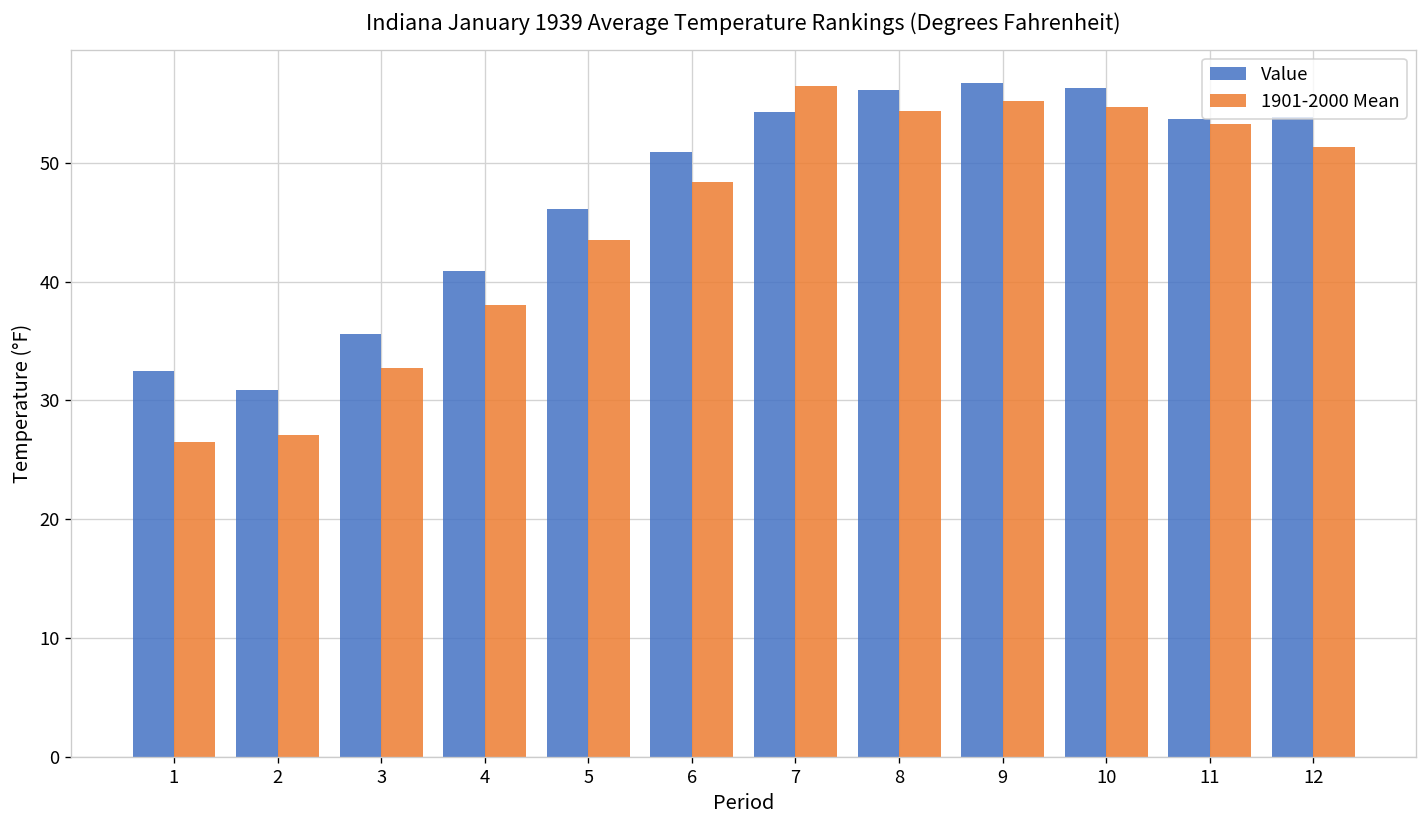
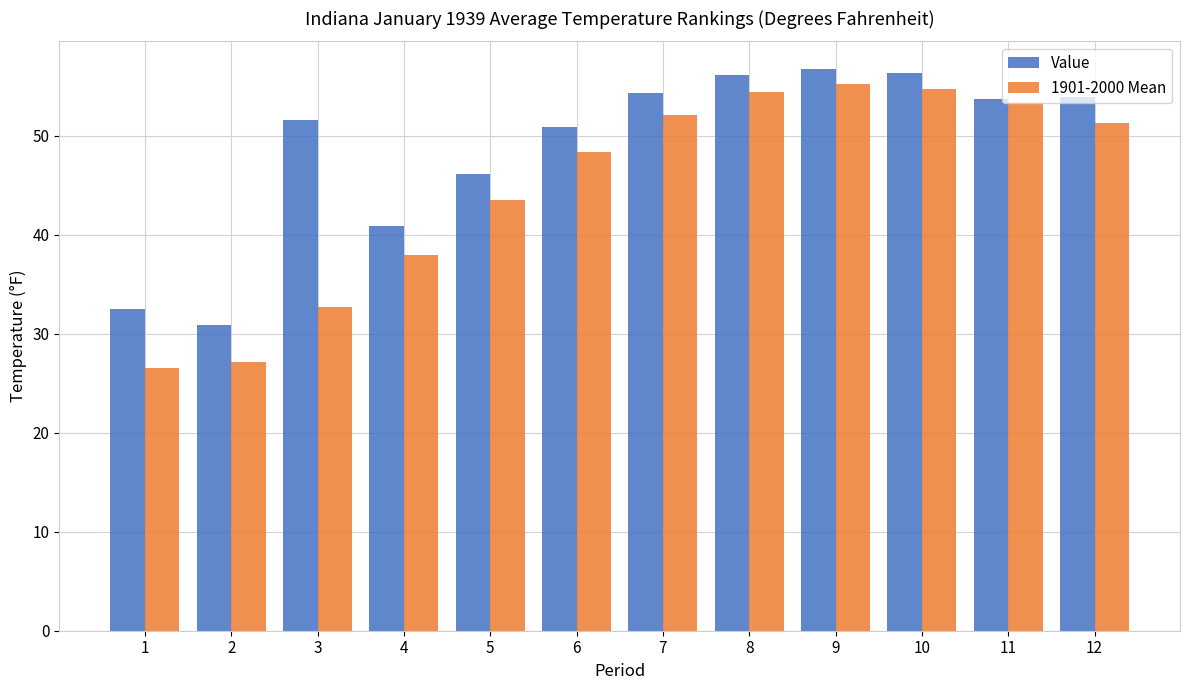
  {
    "Value": {
      "1": 33,
      "2": 31,
-     "3": 36,
+     "3": 52,
      "4": 41,
      "5": 46,
      "6": 51,
      "7": 54,
      "8": 56,
      "9": 57,
      "10": 56,
      "11": 54
    },
    "1901-2000 Mean": {
      "1": 27,
      "2": 27,
      "3": 33,
      "4": 38,
      "5": 44,
      "6": 48,
-     "7": 57,
+     "7": 52,
      "8": 54,
      "9": 55,
      "10": 55,
      "11": 53,
      "12": 51
    }
  }
